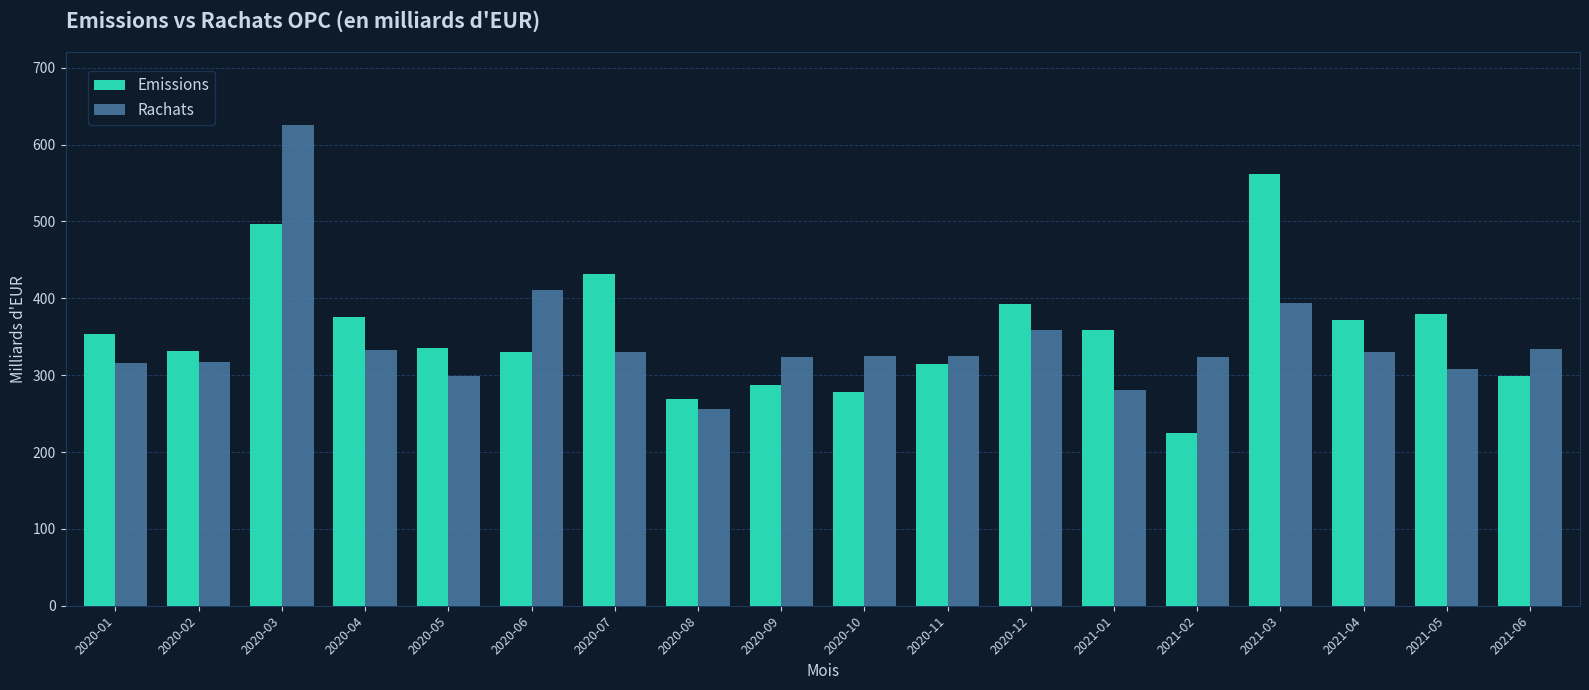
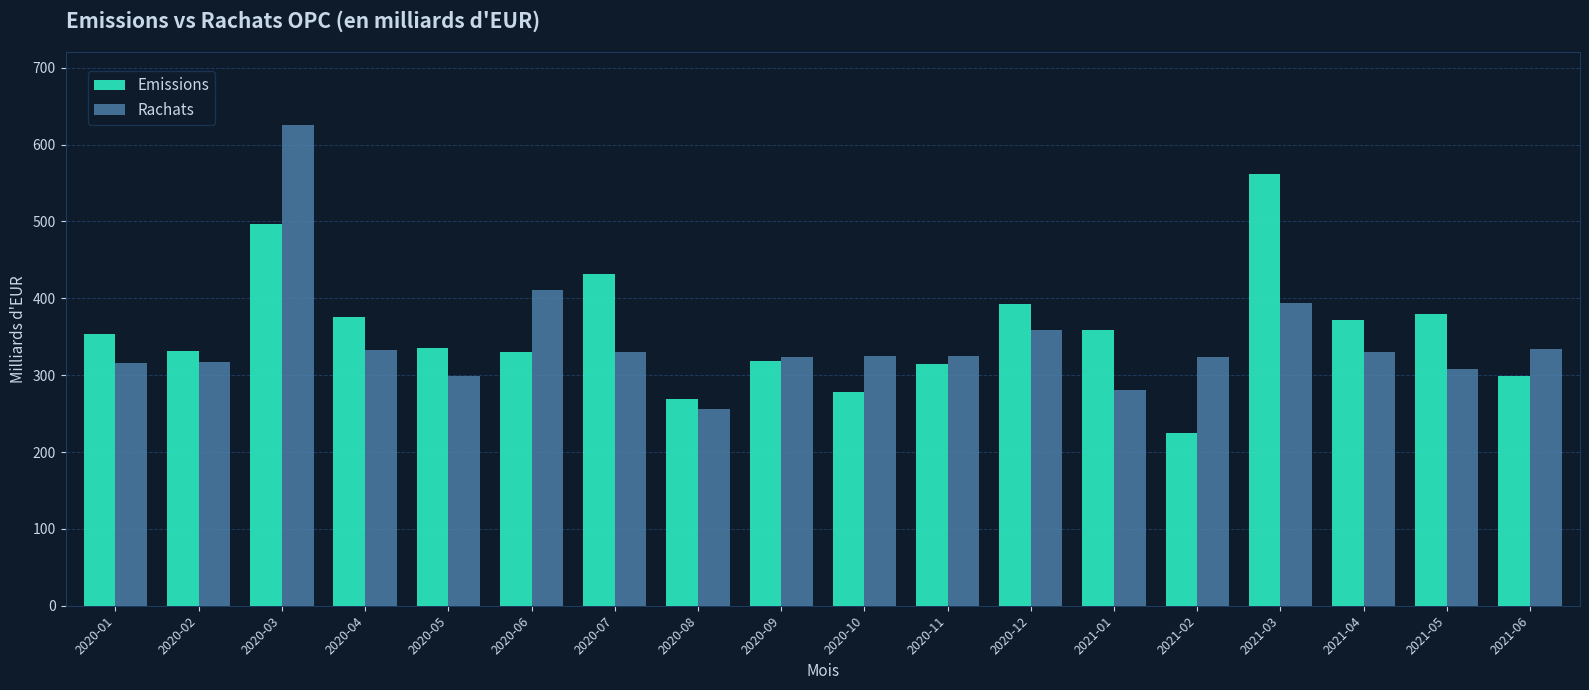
  {
    "Emissions": {
      "2020-01": 350,
      "2020-02": 330,
      "2020-03": 500,
      "2020-04": 380,
      "2020-05": 340,
      "2020-06": 330,
      "2020-07": 430,
      "2020-08": 270,
-     "2020-09": 290,
+     "2020-09": 320,
      "2020-10": 280,
      "2020-11": 310,
      "2020-12": 390,
      "2021-01": 360,
      "2021-02": 220,
      "2021-03": 560,
      "2021-04": 370,
      "2021-05": 380,
      "2021-06": 300
    },
    "Rachats": {
      "2020-01": 320,
      "2020-02": 320,
      "2020-03": 630,
      "2020-04": 330,
      "2020-05": 300,
      "2020-06": 410,
      "2020-07": 330,
      "2020-08": 260,
      "2020-09": 320,
      "2020-10": 330,
      "2020-11": 330,
      "2020-12": 360,
      "2021-01": 280,
      "2021-02": 320,
      "2021-03": 390,
      "2021-04": 330,
      "2021-05": 310,
      "2021-06": 330
    }
  }
